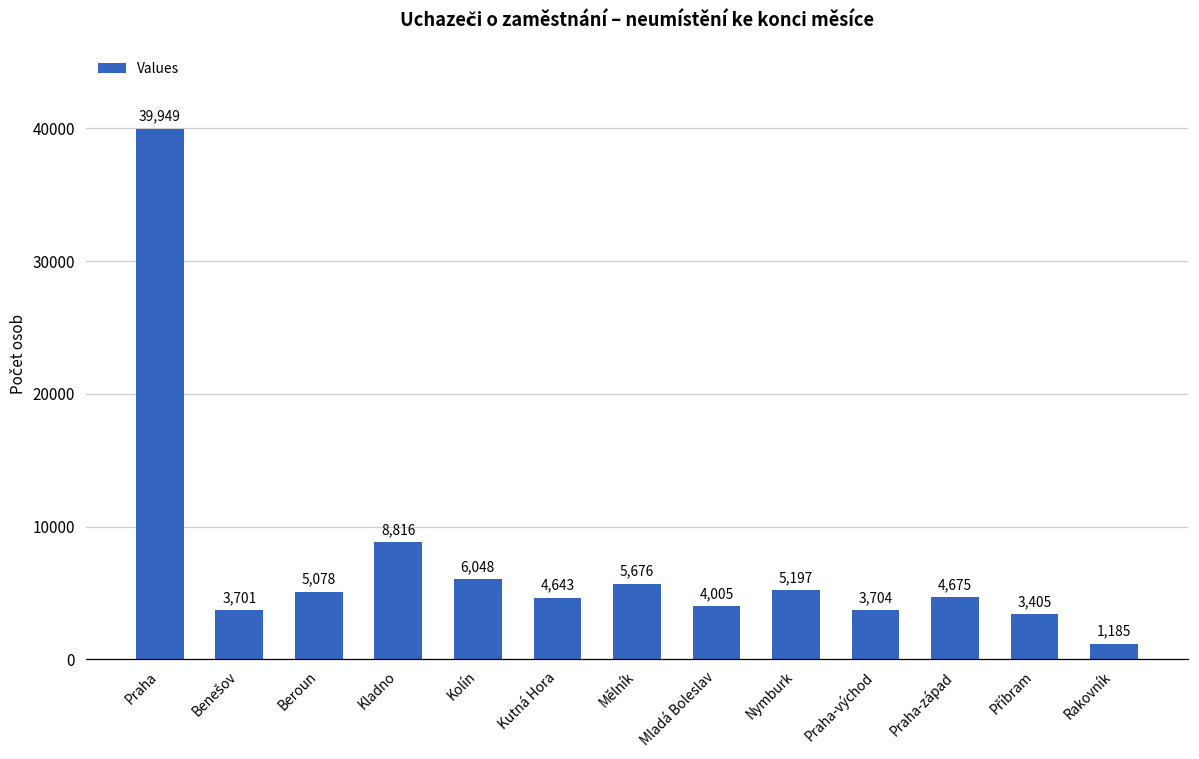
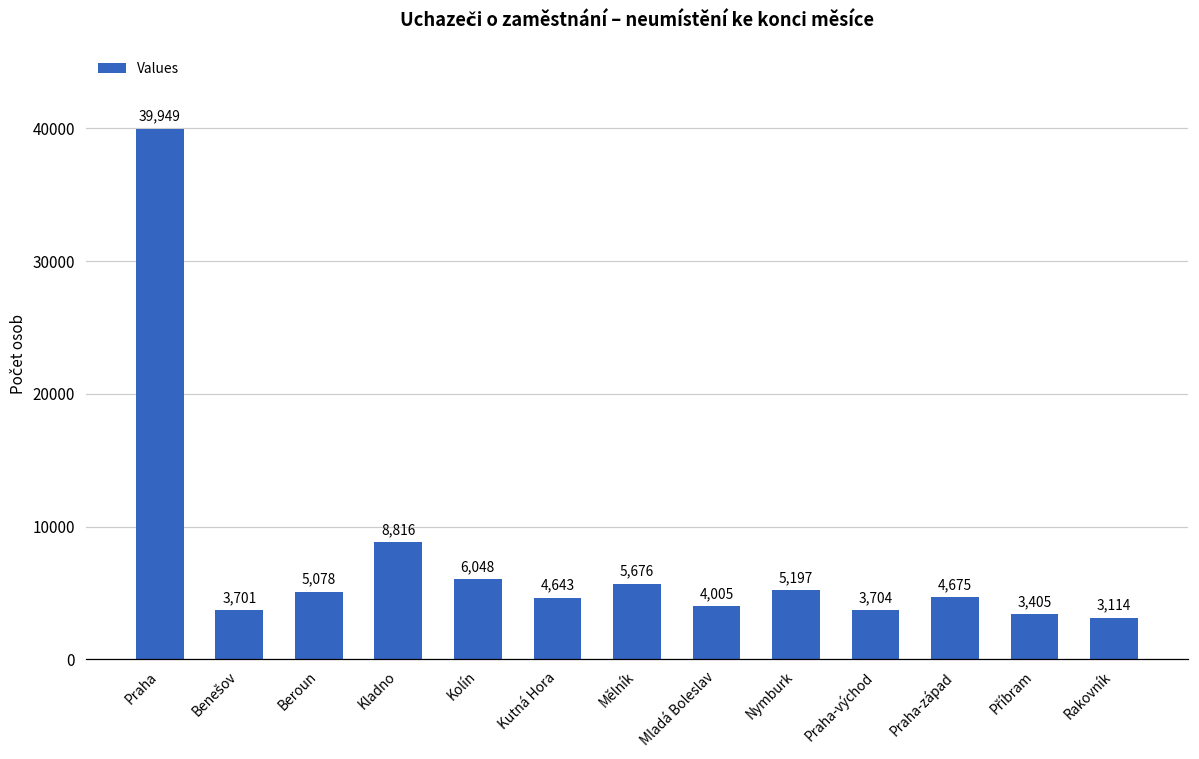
  {
    "Praha": "39,949",
    "Benešov": "3,701",
    "Beroun": "5,078",
    "Kladno": "8,816",
    "Kolín": "6,048",
    "Kutná Hora": "4,643",
    "Mělník": "5,676",
    "Mladá Boleslav": "4,005",
    "Nymburk": "5,197",
    "Praha-východ": "3,704",
    "Praha-západ": "4,675",
    "Příbram": "3,405",
-   "Rakovník": "1,185"
+   "Rakovník": "3,114"
  }
